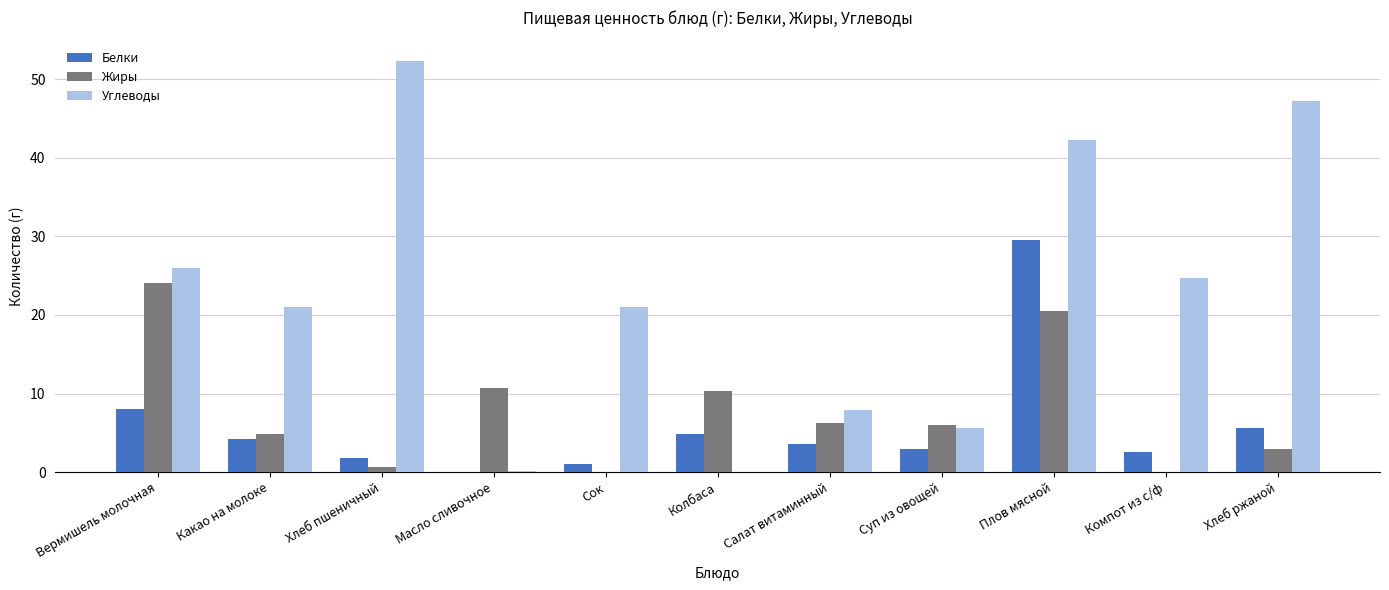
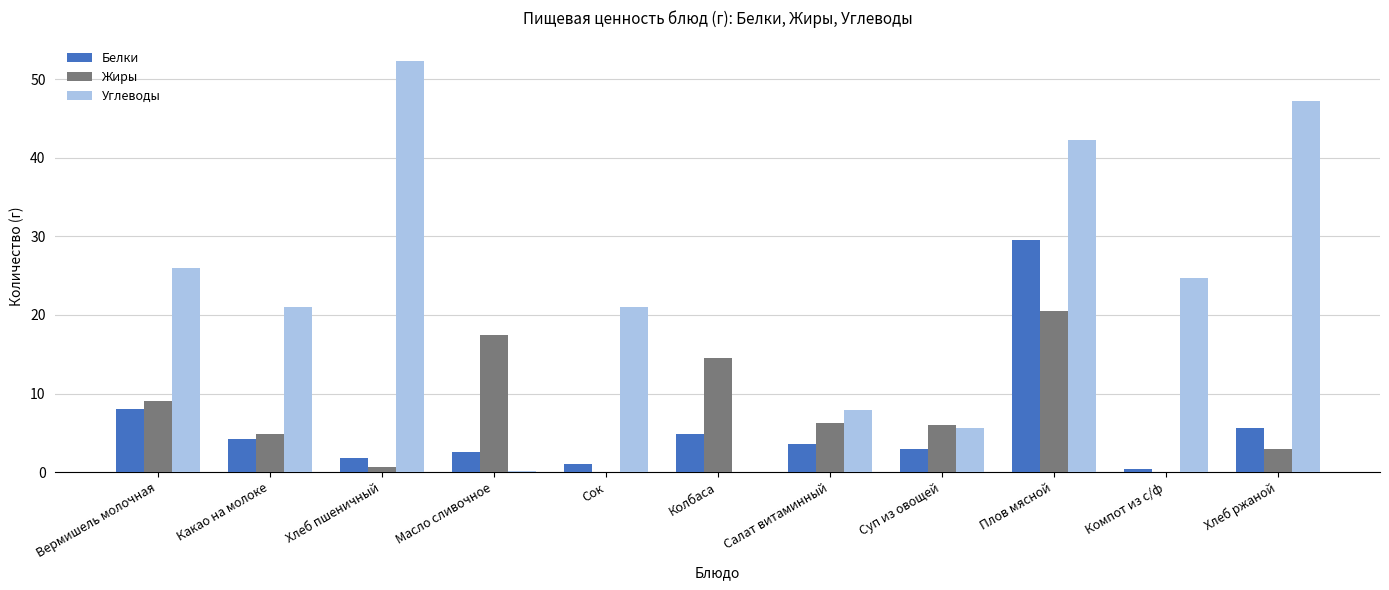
  {
    "Белки": {
      "Вермишель молочная": 8,
      "Какао на молоке": 4,
      "Хлеб пшеничный": 2,
-     "Масло сливочное": 0,
+     "Масло сливочное": 3,
      "Сок": 1,
      "Колбаса": 5,
      "Салат витаминный": 4,
      "Суп из овощей": 3,
      "Плов мясной": 30,
-     "Компот из с/ф": 3,
+     "Компот из с/ф": 0,
      "Хлеб ржаной": 6
    },
    "Жиры": {
-     "Вермишель молочная": 24,
+     "Вермишель молочная": 9,
      "Какао на молоке": 5,
      "Хлеб пшеничный": 1,
-     "Масло сливочное": 11,
+     "Масло сливочное": 18,
      "Сок": 0,
-     "Колбаса": 10,
+     "Колбаса": 15,
      "Салат витаминный": 6,
      "Суп из овощей": 6,
      "Плов мясной": 21,
      "Компот из с/ф": 0,
      "Хлеб ржаной": 3
    },
    "Углеводы": {
      "Вермишель молочная": 26,
      "Какао на молоке": 21,
      "Хлеб пшеничный": 52,
      "Сок": 21,
      "Колбаса": 0,
      "Салат витаминный": 8,
      "Суп из овощей": 6,
      "Плов мясной": 42,
      "Компот из с/ф": 25,
      "Хлеб ржаной": 47
    }
  }
